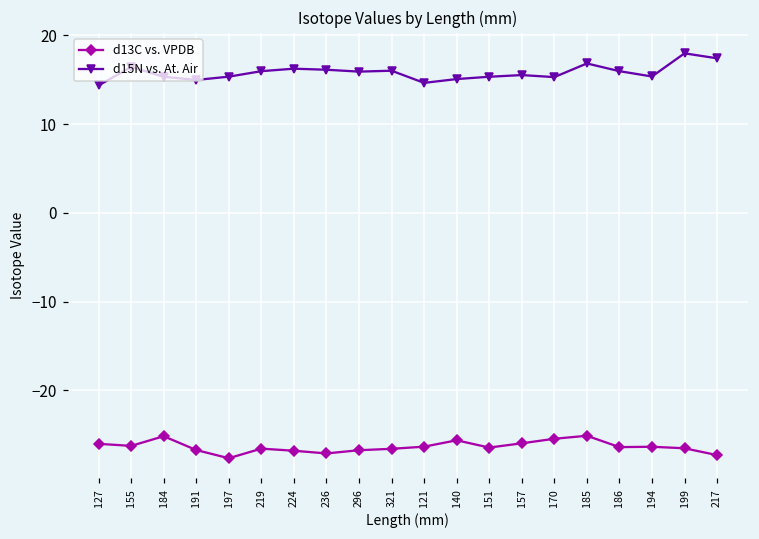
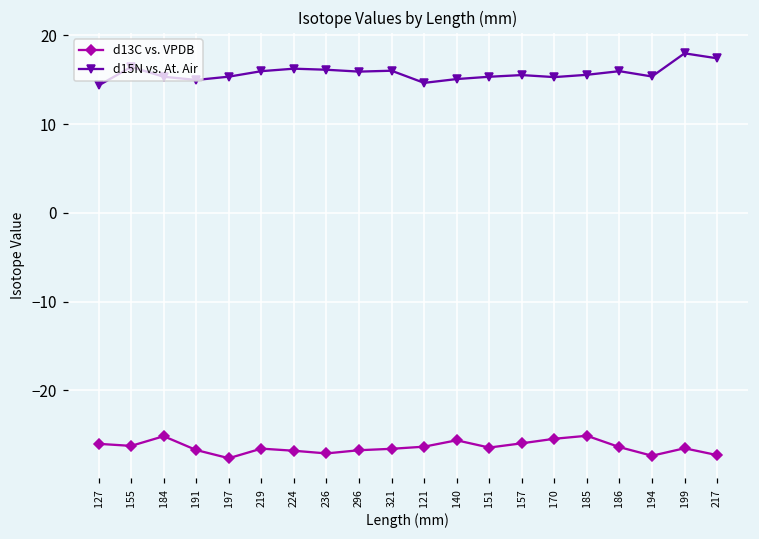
  {
    "d13C vs. VPDB": {
      "127": -26,
      "155": -26,
      "184": -25,
      "191": -27,
      "197": -28,
      "219": -27,
      "224": -27,
      "236": -27,
      "296": -27,
      "321": -27,
      "121": -26,
      "140": -26,
      "151": -26,
      "157": -26,
      "170": -25,
      "185": -25,
      "186": -26,
-     "194": -26,
+     "194": -27,
      "199": -27,
      "217": -27
    },
    "d15N vs. At. Air": {
      "127": 14,
      "191": 15,
      "197": 15,
      "219": 16,
      "224": 16,
      "236": 16,
      "296": 16,
      "321": 16,
      "121": 15,
      "140": 15,
      "151": 15,
      "157": 16,
      "170": 15,
-     "185": 17,
+     "185": 16,
      "186": 16,
      "194": 15,
      "199": 18,
      "217": 17
    }
  }
